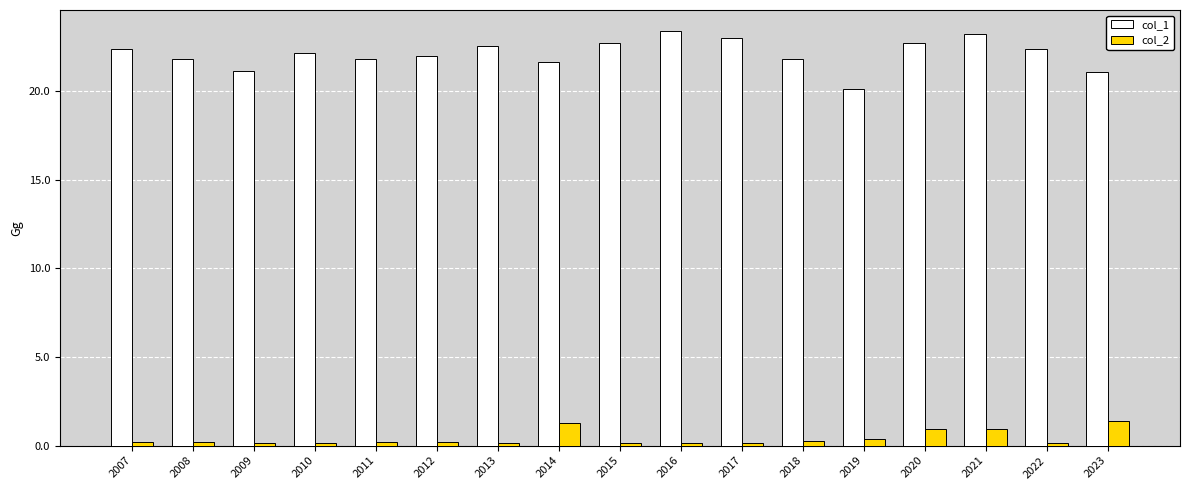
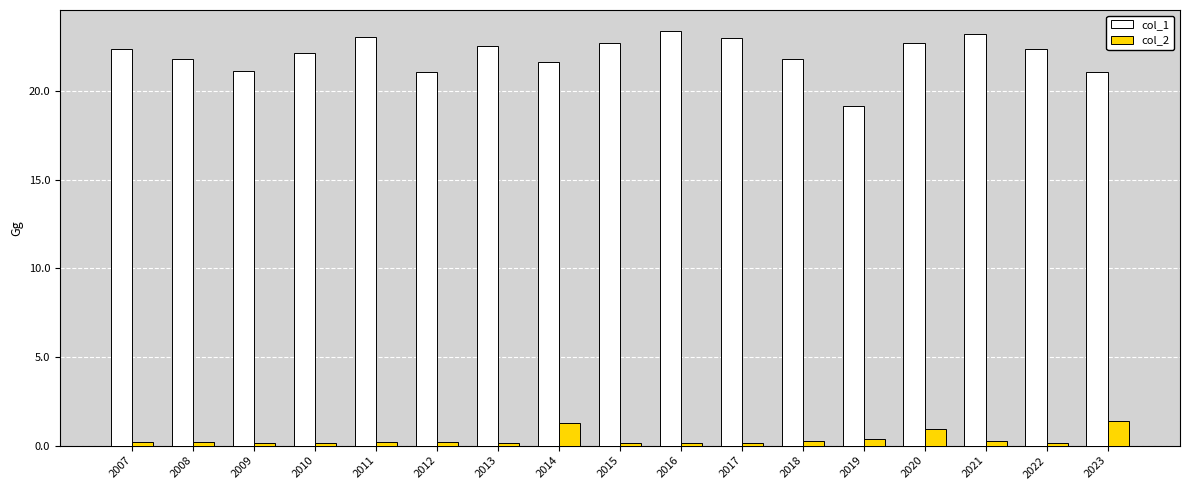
  {
    "col_1": {
      "2007": 22.4,
      "2008": 21.8,
      "2009": 21.2,
      "2010": 22.2,
-     "2011": 21.8,
-     "2012": 22.0,
+     "2011": 23.1,
+     "2012": 21.1,
      "2013": 22.6,
      "2014": 21.7,
      "2015": 22.7,
      "2016": 23.4,
      "2017": 23.0,
      "2018": 21.8,
-     "2019": 20.1,
+     "2019": 19.2,
      "2020": 22.7,
      "2021": 23.2,
      "2022": 22.4,
      "2023": 21.1
    },
    "col_2": {
      "2007": 0.2,
      "2008": 0.2,
      "2009": 0.2,
      "2010": 0.2,
      "2011": 0.2,
      "2012": 0.2,
      "2013": 0.2,
      "2014": 1.3,
      "2015": 0.1,
      "2016": 0.2,
      "2017": 0.2,
      "2018": 0.3,
      "2019": 0.3,
      "2020": 0.9,
-     "2021": 0.9,
+     "2021": 0.3,
      "2023": 1.4
    }
  }
